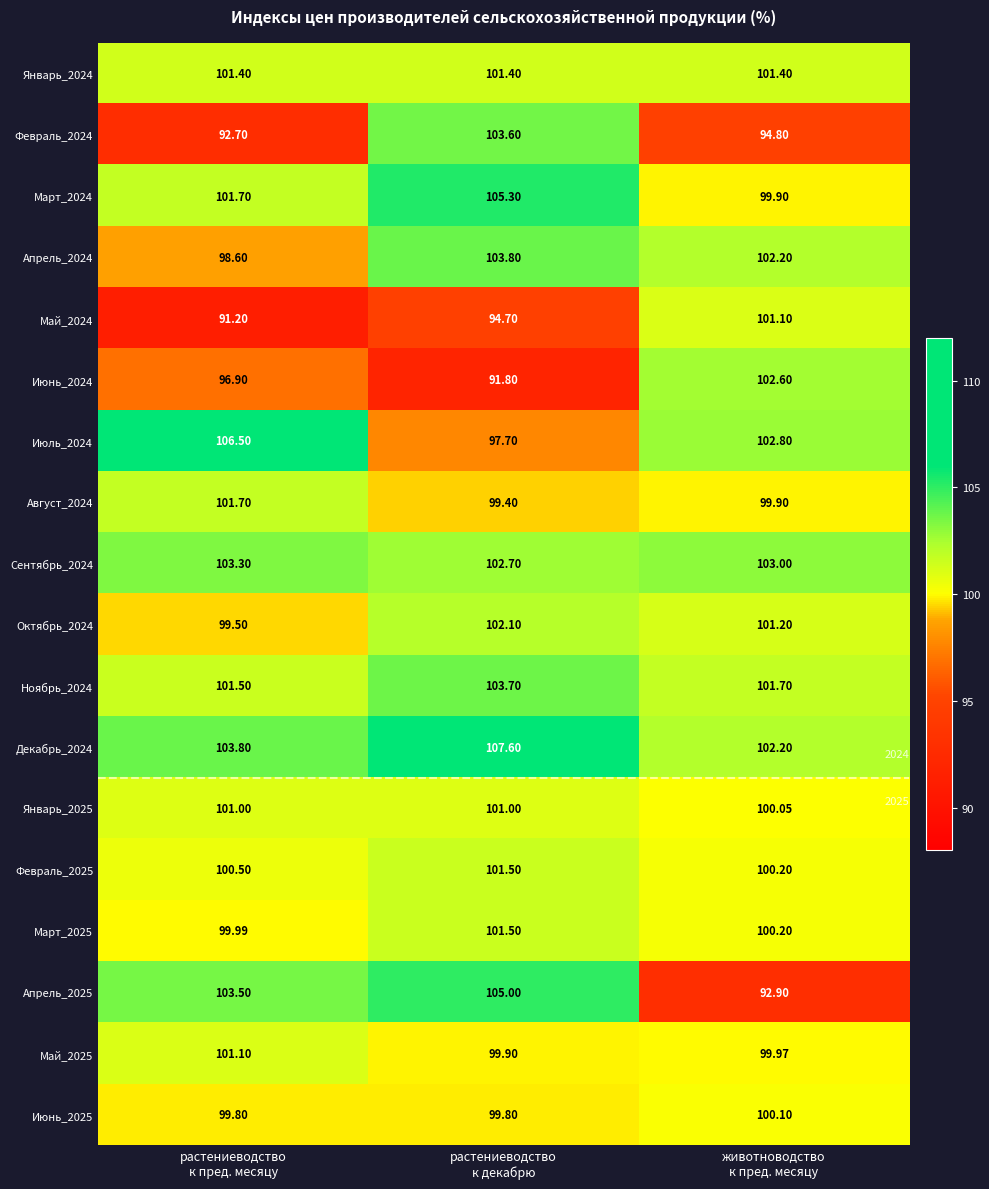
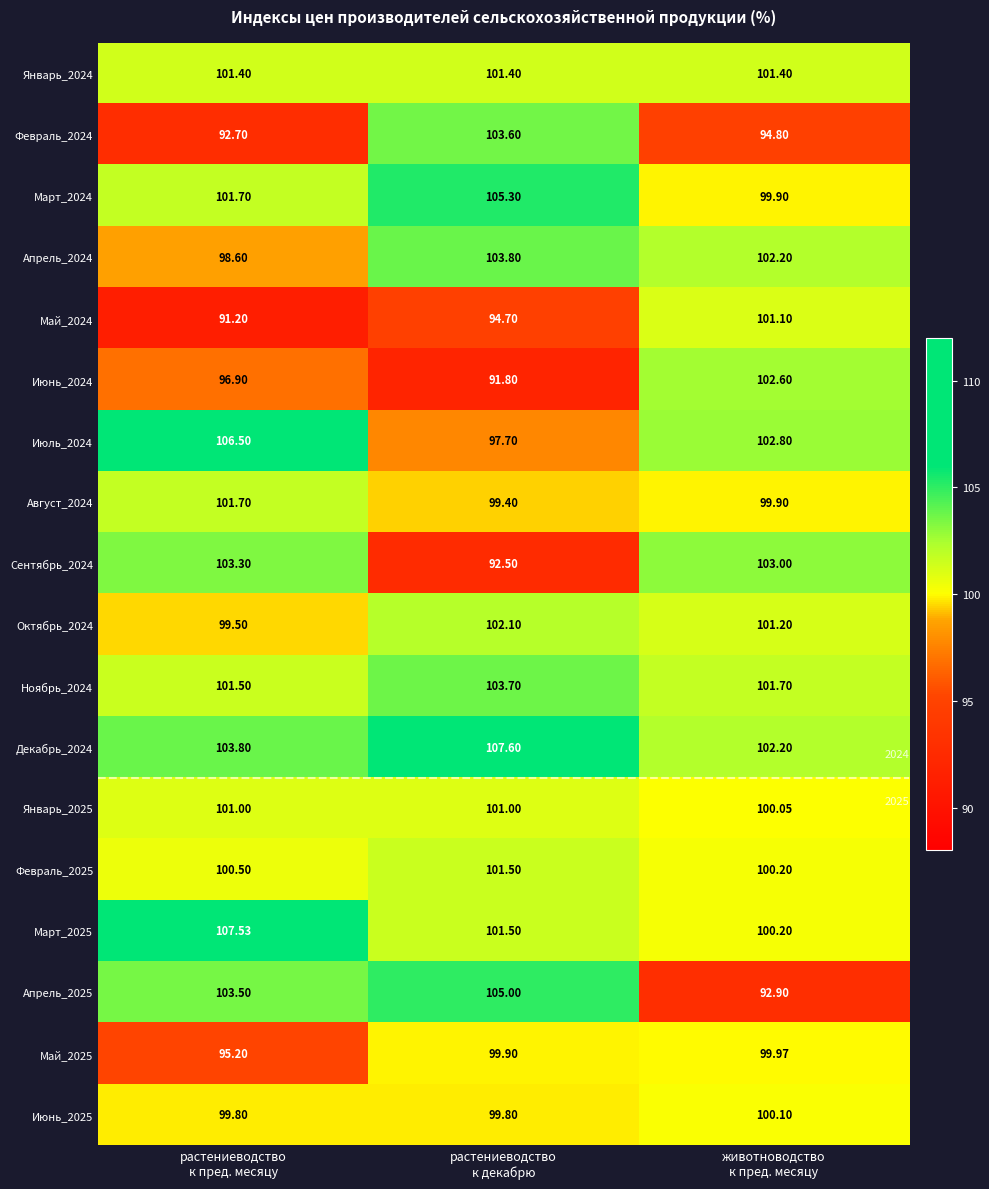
  {
    "Январь_2024": {
      "растениеводство к пред. месяцу": 101.40,
      "растениеводство к декабрю": 101.40,
      "животноводство к пред. месяцу": 101.40
    },
    "Февраль_2024": {
      "растениеводство к пред. месяцу": 92.70,
      "растениеводство к декабрю": 103.60,
      "животноводство к пред. месяцу": 94.80
    },
    "Март_2024": {
      "растениеводство к пред. месяцу": 101.70,
      "растениеводство к декабрю": 105.30,
      "животноводство к пред. месяцу": 99.90
    },
    "Апрель_2024": {
      "растениеводство к пред. месяцу": 98.60,
      "растениеводство к декабрю": 103.80,
      "животноводство к пред. месяцу": 102.20
    },
    "Май_2024": {
      "растениеводство к пред. месяцу": 91.20,
      "растениеводство к декабрю": 94.70,
      "животноводство к пред. месяцу": 101.10
    },
    "Июнь_2024": {
      "растениеводство к пред. месяцу": 96.90,
      "растениеводство к декабрю": 91.80,
      "животноводство к пред. месяцу": 102.60
    },
    "Июль_2024": {
      "растениеводство к пред. месяцу": 106.50,
      "растениеводство к декабрю": 97.70,
      "животноводство к пред. месяцу": 102.80
    },
    "Август_2024": {
      "растениеводство к пред. месяцу": 101.70,
      "растениеводство к декабрю": 99.40,
      "животноводство к пред. месяцу": 99.90
    },
    "Сентябрь_2024": {
      "растениеводство к пред. месяцу": 103.30,
-     "растениеводство к декабрю": 102.70,
+     "растениеводство к декабрю": 92.50,
      "животноводство к пред. месяцу": 103.00
    },
    "Октябрь_2024": {
      "растениеводство к пред. месяцу": 99.50,
      "растениеводство к декабрю": 102.10,
      "животноводство к пред. месяцу": 101.20
    },
    "Ноябрь_2024": {
      "растениеводство к пред. месяцу": 101.50,
      "растениеводство к декабрю": 103.70,
      "животноводство к пред. месяцу": 101.70
    },
    "Декабрь_2024": {
      "растениеводство к пред. месяцу": 103.80,
      "растениеводство к декабрю": 107.60
    },
    "Январь_2025": {
      "растениеводство к пред. месяцу": 101.00,
      "растениеводство к декабрю": 101.00
    },
    "Февраль_2025": {
      "растениеводство к пред. месяцу": 100.50,
      "растениеводство к декабрю": 101.50,
      "животноводство к пред. месяцу": 100.20
    },
    "Март_2025": {
-     "растениеводство к пред. месяцу": 99.99,
+     "растениеводство к пред. месяцу": 107.53,
      "растениеводство к декабрю": 101.50,
      "животноводство к пред. месяцу": 100.20
    },
    "Апрель_2025": {
      "растениеводство к пред. месяцу": 103.50,
      "растениеводство к декабрю": 105.00,
      "животноводство к пред. месяцу": 92.90
    },
    "Май_2025": {
-     "растениеводство к пред. месяцу": 101.10,
+     "растениеводство к пред. месяцу": 95.20,
      "растениеводство к декабрю": 99.90,
      "животноводство к пред. месяцу": 99.97
    },
    "Июнь_2025": {
      "растениеводство к пред. месяцу": 99.80,
      "растениеводство к декабрю": 99.80,
      "животноводство к пред. месяцу": 100.10
    }
  }
